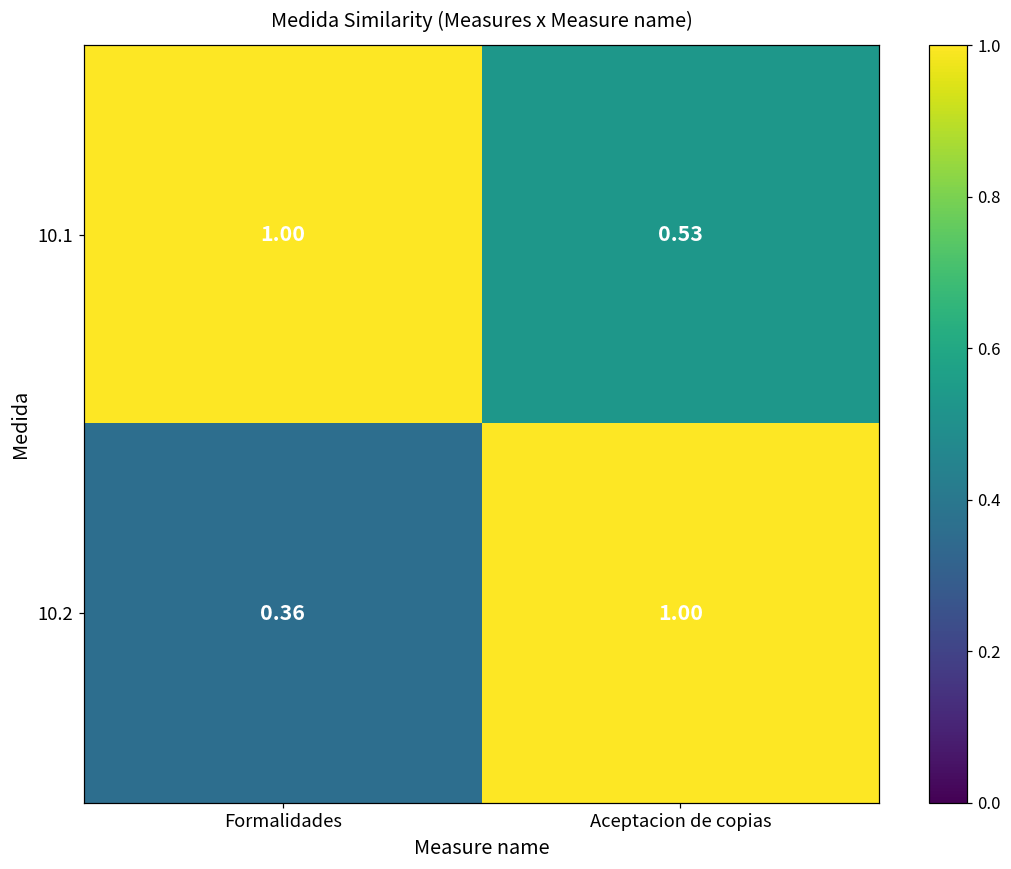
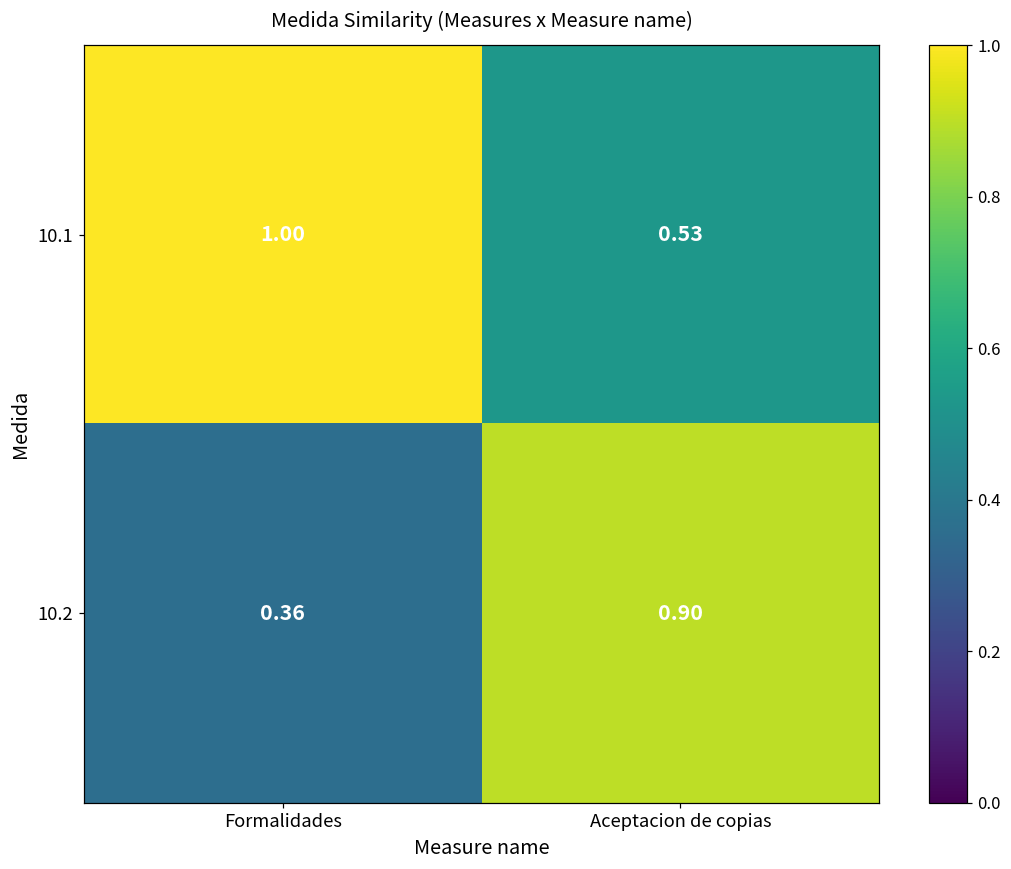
  {
    "10.1": {
      "Formalidades": 1.00,
      "Aceptacion de copias": 0.53
    },
    "10.2": {
      "Formalidades": 0.36,
-     "Aceptacion de copias": 1.00
+     "Aceptacion de copias": 0.90
    }
  }
